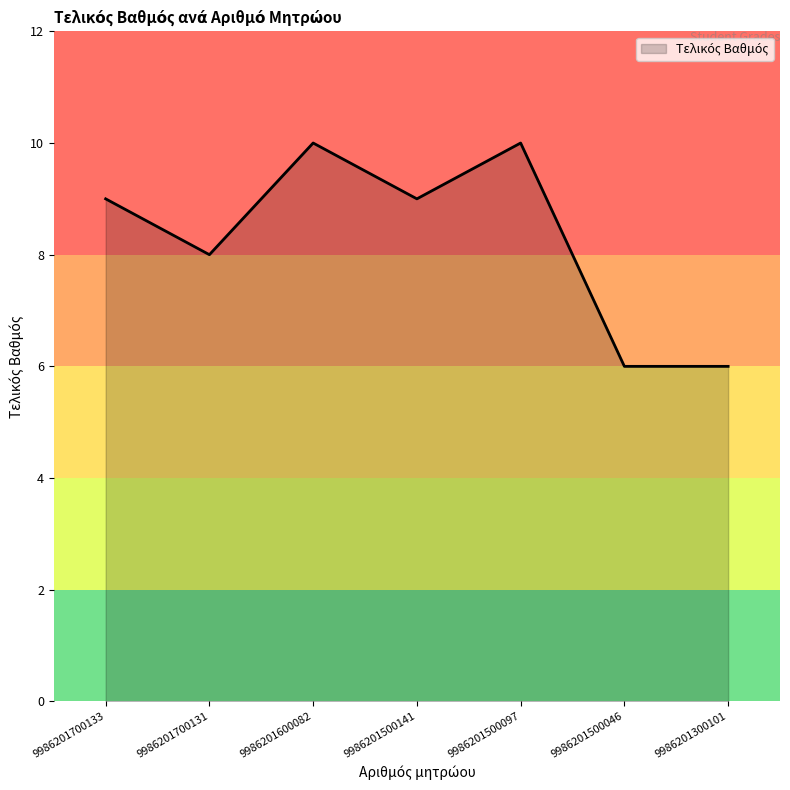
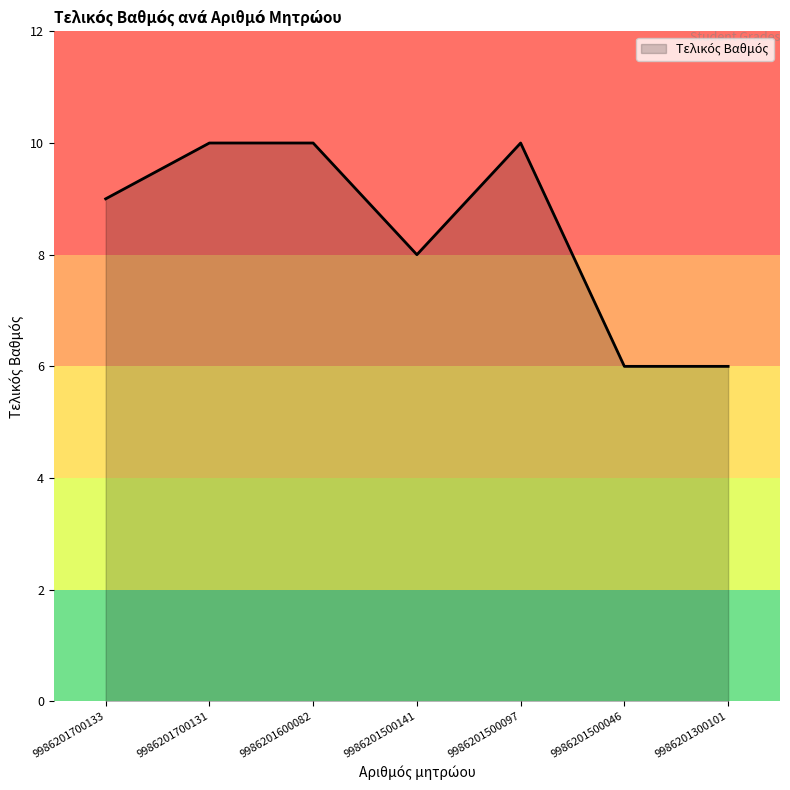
  {
    "9986201700133": 9,
-   "9986201700131": 8,
+   "9986201700131": 10,
    "9986201600082": 10,
-   "9986201500141": 9,
+   "9986201500141": 8,
    "9986201500097": 10,
    "9986201500046": 6,
    "9986201300101": 6
  }
